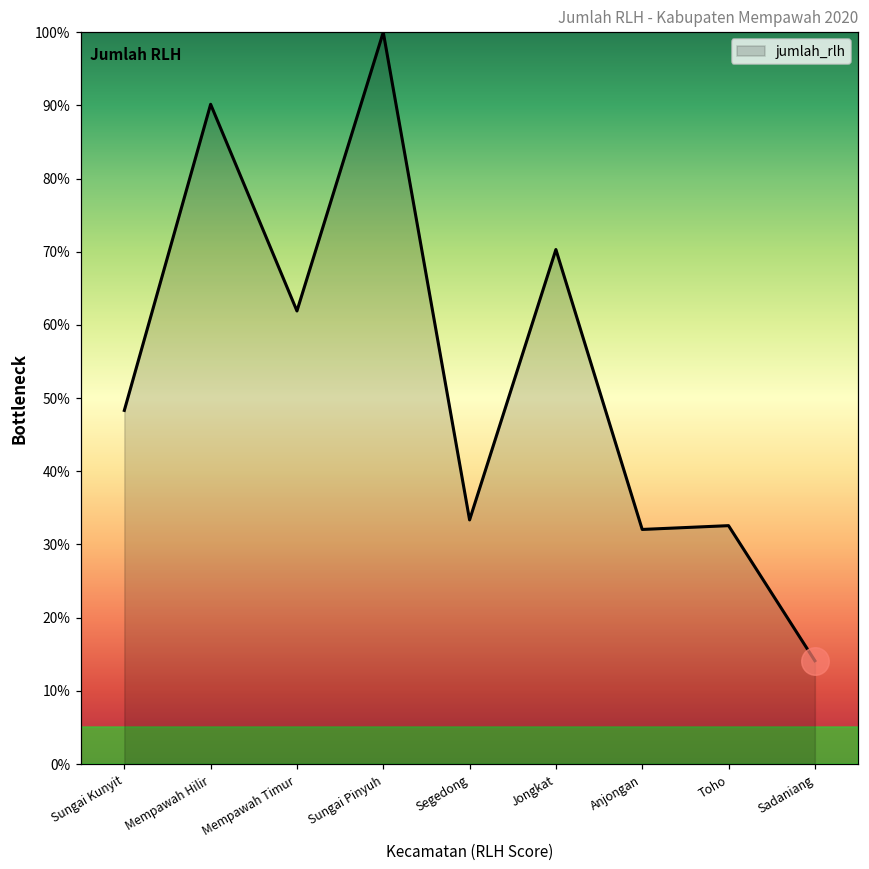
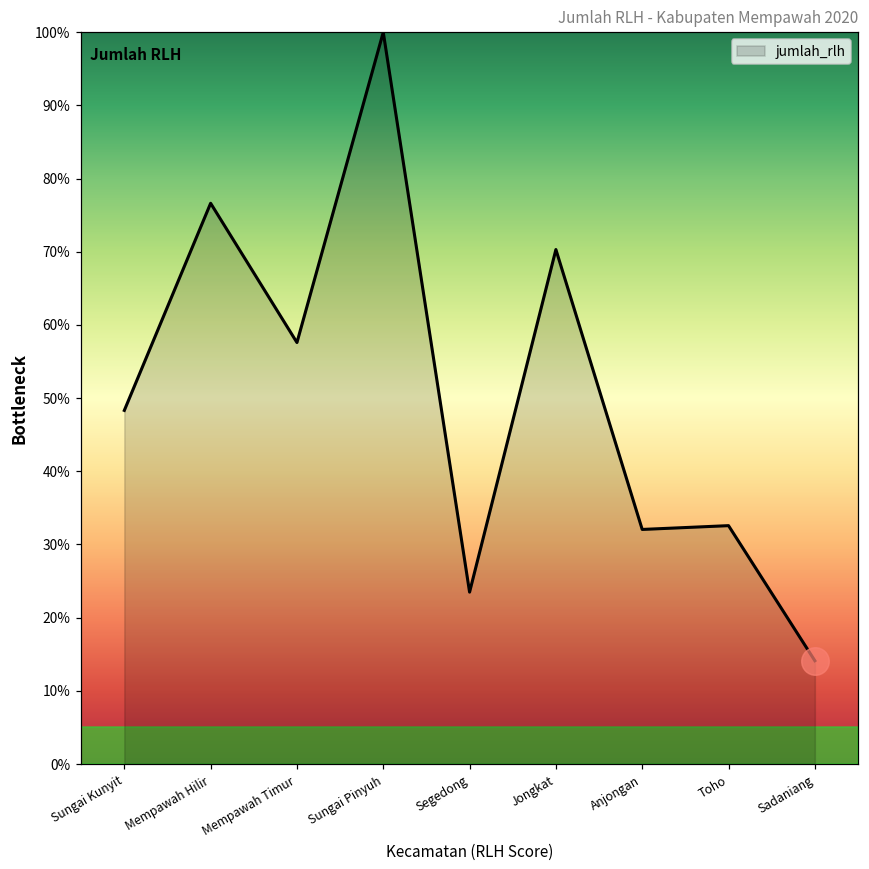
  {
    "jumlah_rlh": {
      "Sungai Kunyit": "48%",
-     "Mempawah Hilir": "90%",
-     "Mempawah Timur": "62%",
+     "Mempawah Hilir": "77%",
+     "Mempawah Timur": "58%",
      "Sungai Pinyuh": "100%",
-     "Segedong": "33%",
+     "Segedong": "23%",
      "Jongkat": "70%",
      "Anjongan": "32%",
      "Toho": "33%"
    }
  }
